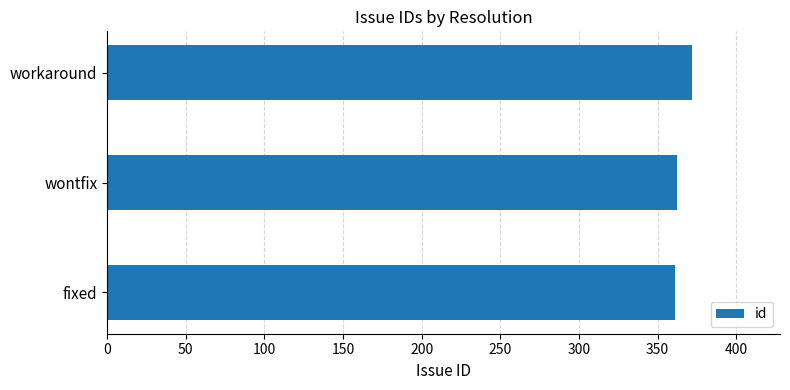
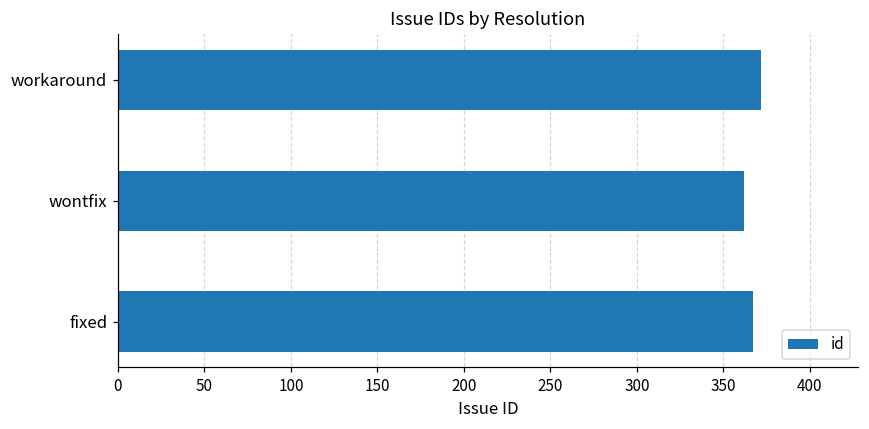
  {
    "workaround": 372,
    "wontfix": 362,
-   "fixed": 361
+   "fixed": 367
  }
